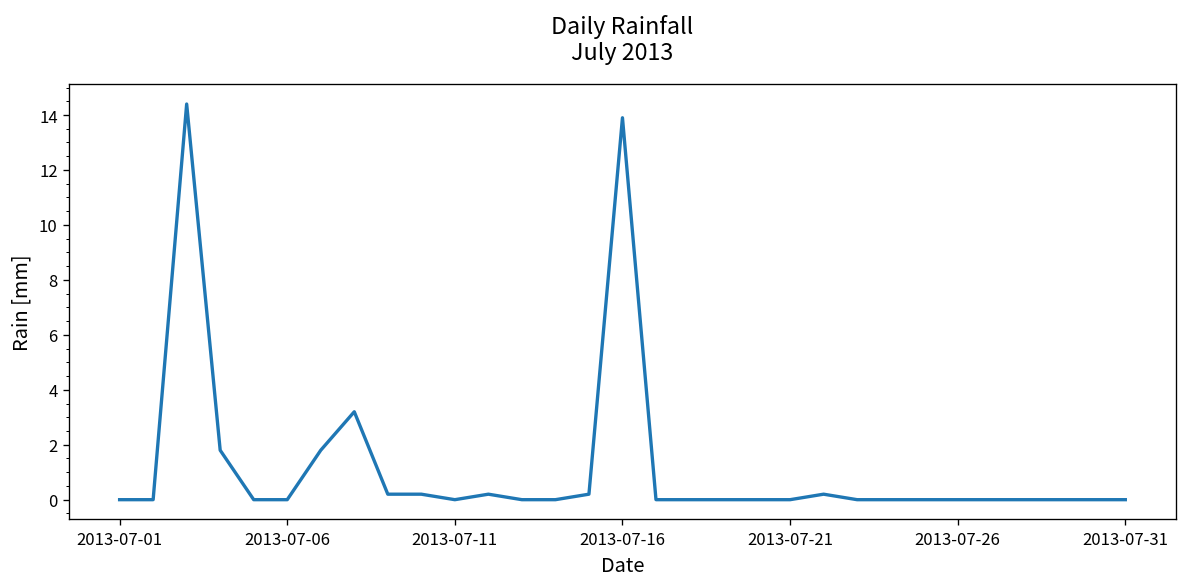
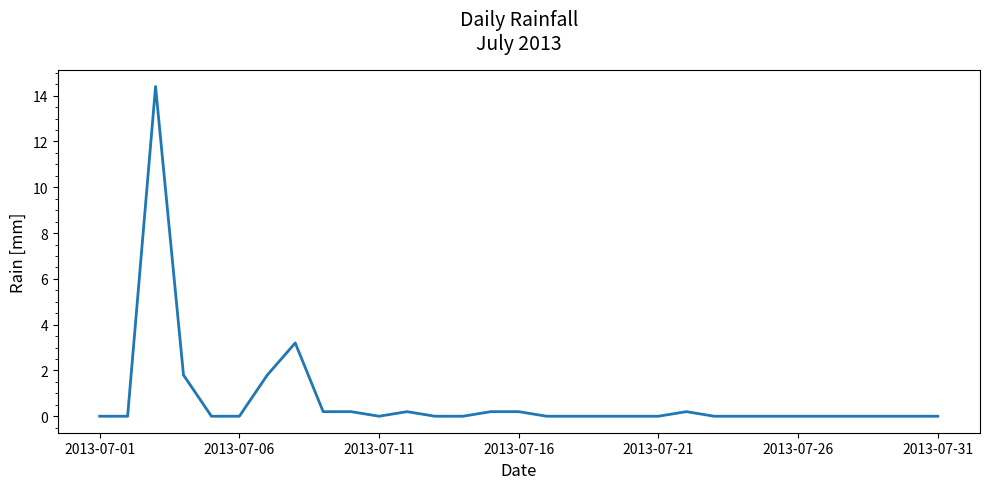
  {
    "2013-07-01": 0.0,
    "2013-07-06": 0.0,
    "2013-07-11": 0.0,
-   "2013-07-16": 13.9,
+   "2013-07-16": 0.2,
    "2013-07-21": 0.0,
    "2013-07-26": 0.0,
    "2013-07-31": 0.0
  }
